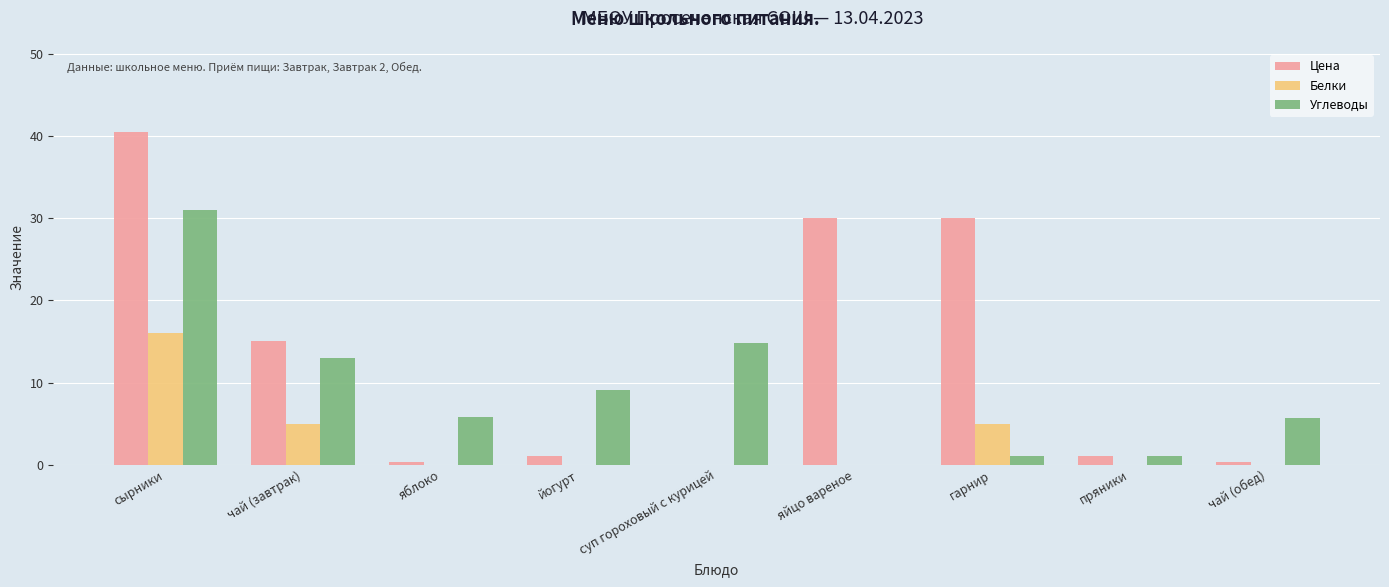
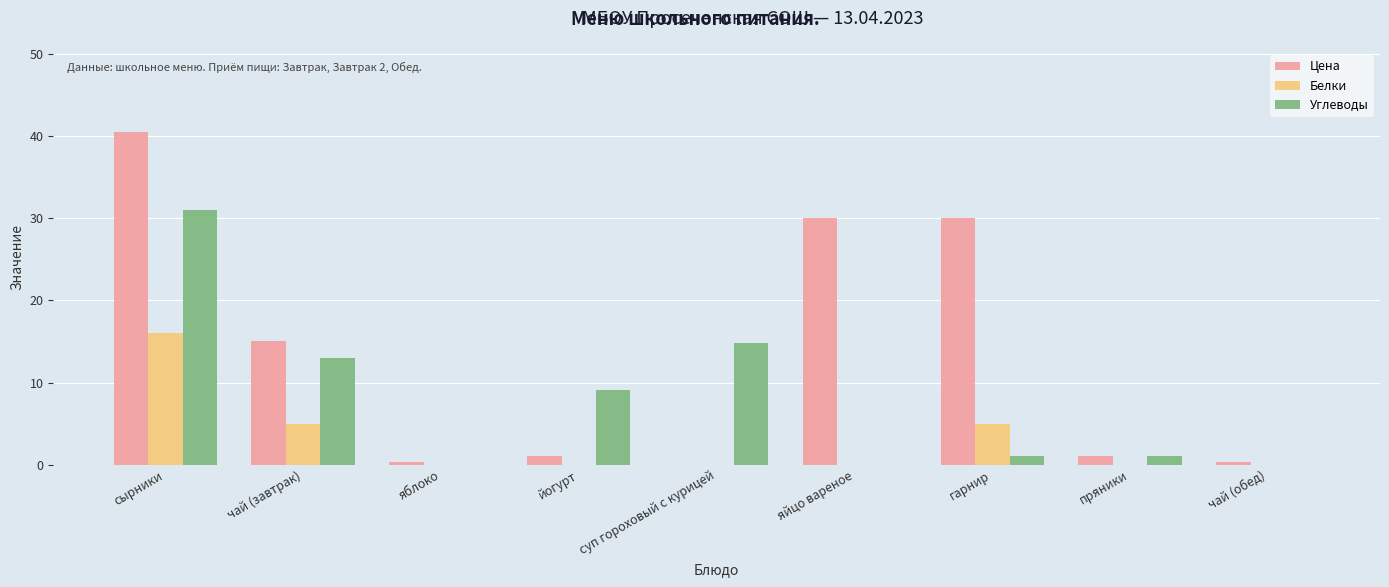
  {
    "Углеводы": {
      "сырники": 31,
      "чай (завтрак)": 13,
-     "яблоко": 6,
+     "яблоко": 0,
      "йогурт": 9,
      "суп гороховый с курицей": 15,
      "яйцо вареное": 0,
      "гарнир": 1,
      "пряники": 1,
-     "чай (обед)": 6
+     "чай (обед)": 0
    }
  }
